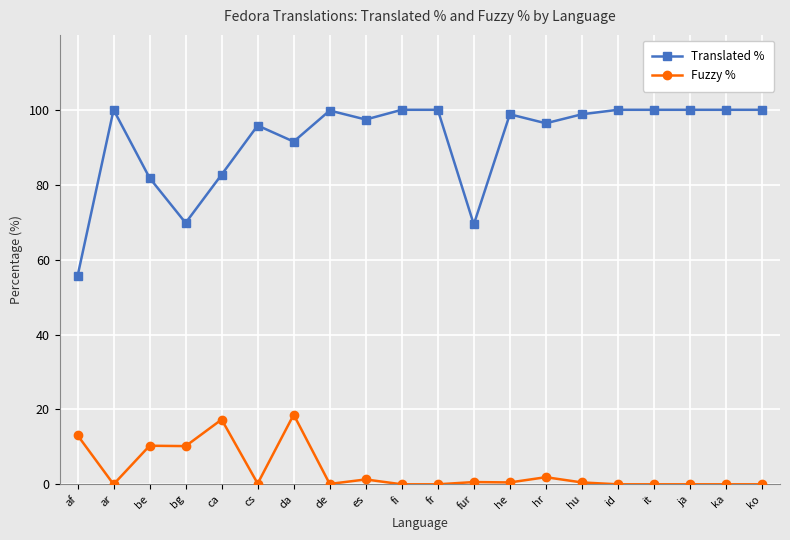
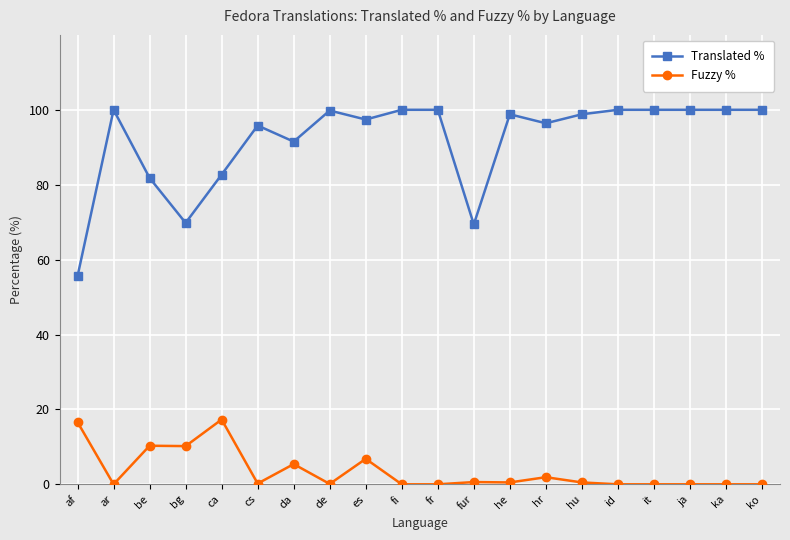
  {
    "Translated %": {
      "af": 56,
      "ar": 100,
      "be": 82,
      "bg": 70,
      "ca": 83,
      "cs": 96,
      "da": 92,
      "de": 100,
      "es": 97,
      "fi": 100,
      "fr": 100,
      "fur": 69,
      "he": 99,
      "hr": 96,
      "hu": 99,
      "id": 100,
      "it": 100,
      "ja": 100,
      "ka": 100,
      "ko": 100
    },
    "Fuzzy %": {
-     "af": 13,
+     "af": 17,
      "ar": 0,
      "be": 10,
      "bg": 10,
      "ca": 17,
      "cs": 0,
-     "da": 19,
+     "da": 5,
      "de": 0,
-     "es": 1,
+     "es": 7,
      "fi": 0,
      "fr": 0,
      "fur": 1,
      "he": 1,
      "hr": 2,
      "hu": 1,
      "id": 0,
      "it": 0,
      "ja": 0,
      "ka": 0,
      "ko": 0
    }
  }
